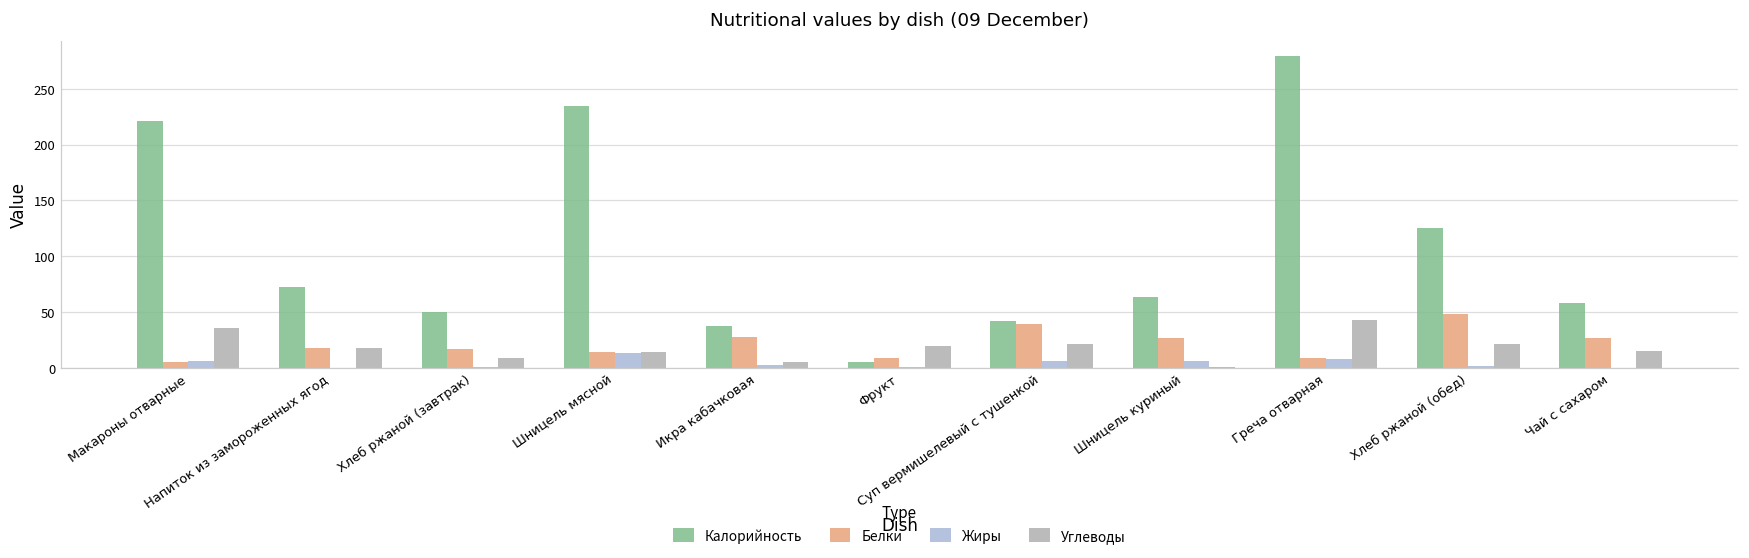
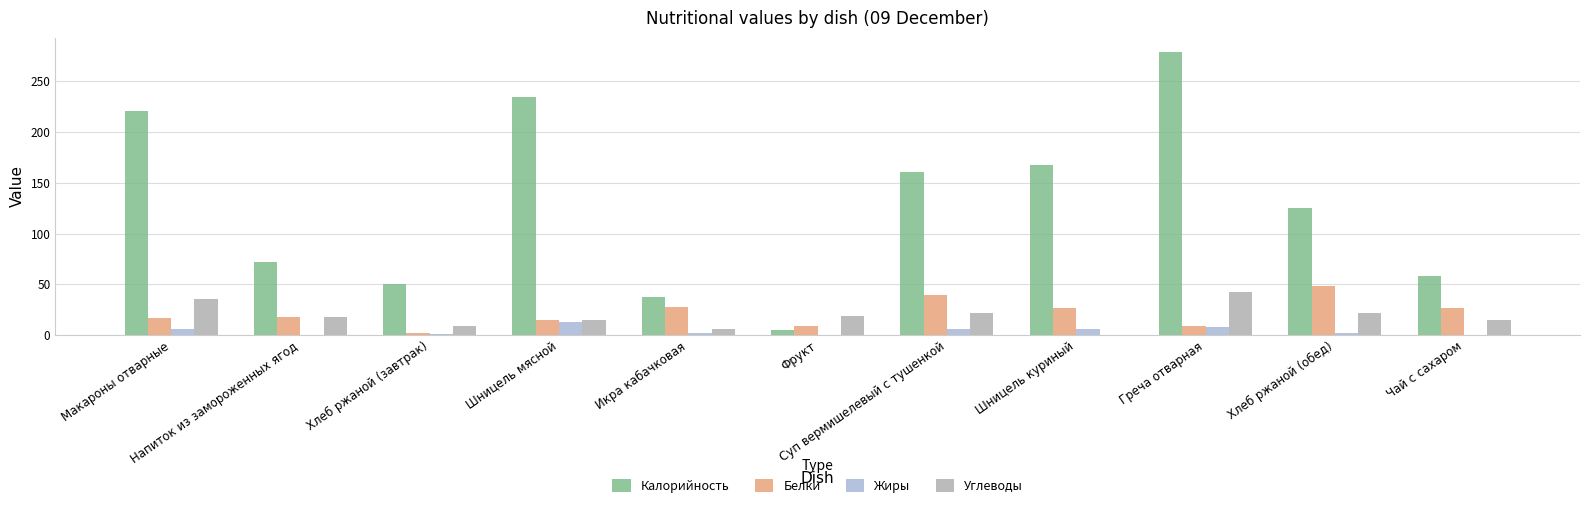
  {
    "Калорийность": {
      "Макароны отварные": 221,
      "Напиток из замороженных ягод": 72,
      "Хлеб ржаной (завтрак)": 50,
      "Шницель мясной": 235,
      "Икра кабачковая": 38,
      "Фрукт": 5,
-     "Суп вермишелевый с тушенкой": 42,
-     "Шницель куриный": 64,
+     "Суп вермишелевый с тушенкой": 161,
+     "Шницель куриный": 167,
      "Греча отварная": 279,
      "Хлеб ржаной (обед)": 125,
      "Чай с сахаром": 58
    },
    "Белки": {
-     "Макароны отварные": 5,
+     "Макароны отварные": 17,
      "Напиток из замороженных ягод": 18,
-     "Хлеб ржаной (завтрак)": 17,
+     "Хлеб ржаной (завтрак)": 2,
      "Шницель мясной": 14,
      "Икра кабачковая": 28,
      "Фрукт": 9,
      "Суп вермишелевый с тушенкой": 39,
      "Шницель куриный": 26,
      "Греча отварная": 9,
      "Хлеб ржаной (обед)": 48,
      "Чай с сахаром": 26
    }
  }
